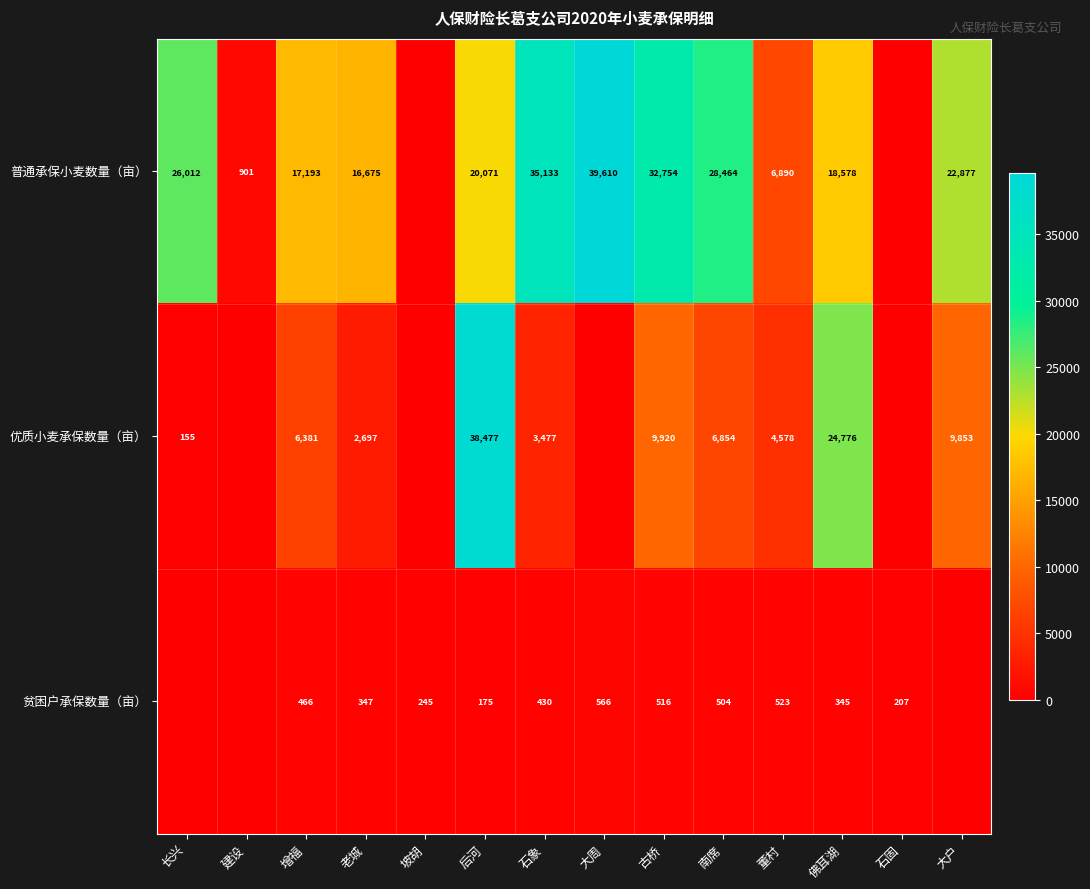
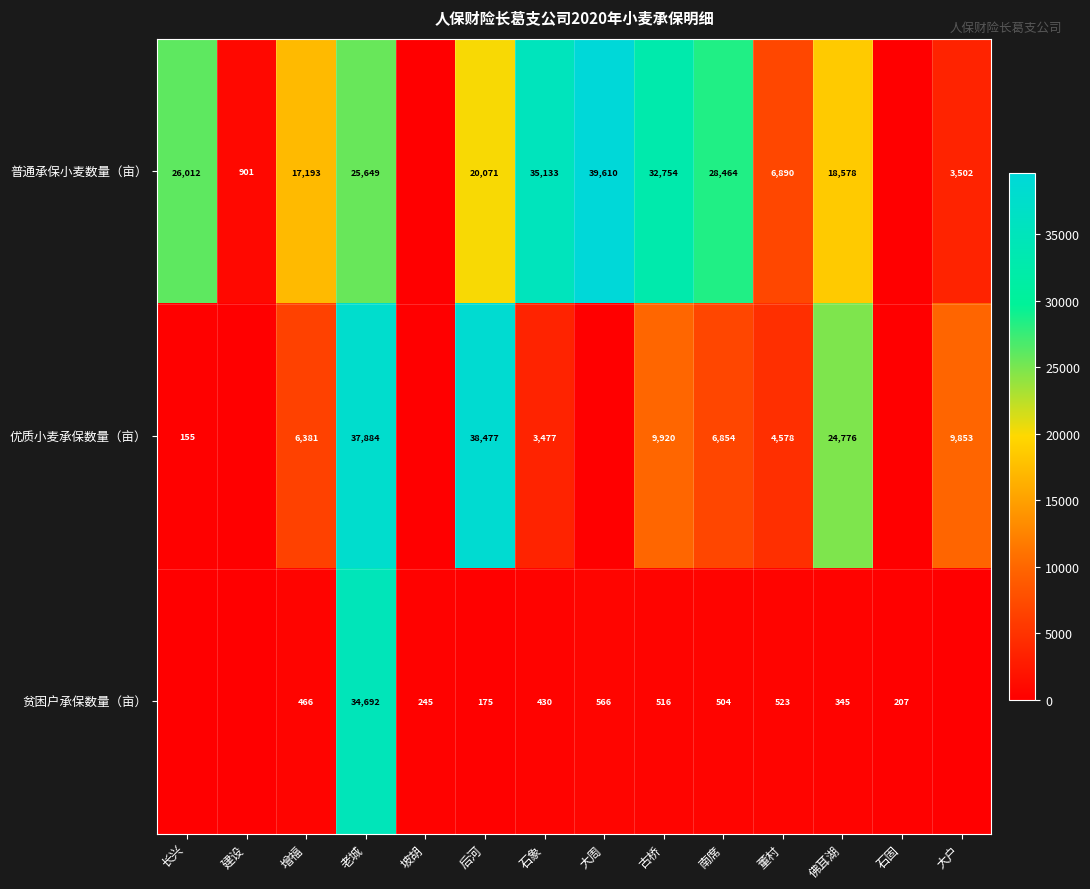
  {
    "普通承保小麦数量（亩）": {
      "长兴": "26,012",
      "建设": "901",
      "增福": "17,193",
-     "老城": "16,675",
+     "老城": "25,649",
      "后河": "20,071",
      "石象": "35,133",
      "大周": "39,610",
      "古桥": "32,754",
      "南席": "28,464",
      "董村": "6,890",
      "佛耳湖": "18,578",
-     "大户": "22,877"
+     "大户": "3,502"
    },
    "优质小麦承保数量（亩）": {
      "长兴": "155",
      "增福": "6,381",
-     "老城": "2,697",
+     "老城": "37,884",
      "后河": "38,477",
      "石象": "3,477",
      "古桥": "9,920",
      "南席": "6,854",
      "董村": "4,578",
      "佛耳湖": "24,776",
      "大户": "9,853"
    },
    "贫困户承保数量（亩）": {
      "增福": "466",
-     "老城": "347",
+     "老城": "34,692",
      "坡胡": "245",
      "后河": "175",
      "石象": "430",
      "大周": "566",
      "古桥": "516",
      "南席": "504",
      "董村": "523",
      "佛耳湖": "345",
      "石固": "207"
    }
  }
